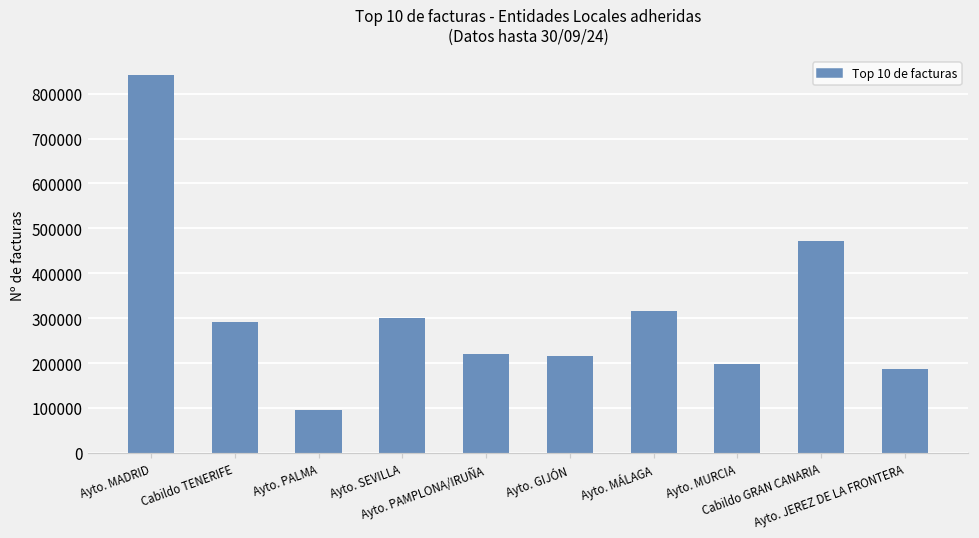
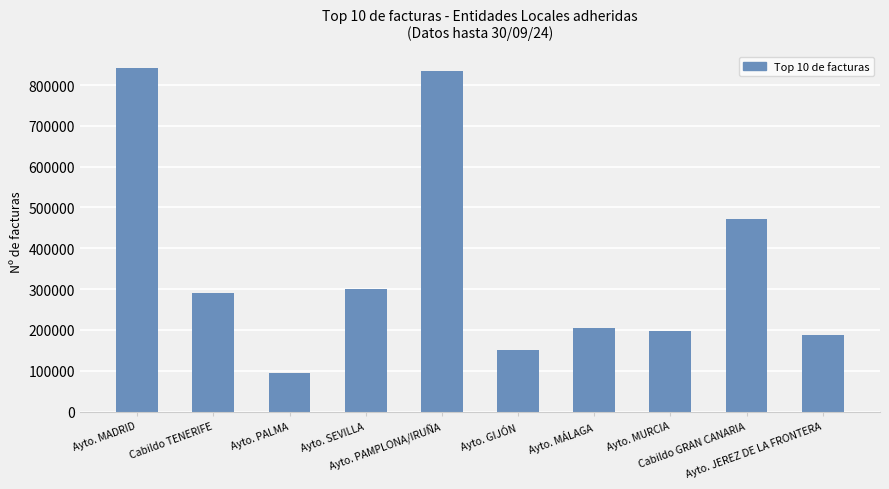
  {
    "Ayto. MADRID": 840000,
    "Cabildo TENERIFE": 290000,
    "Ayto. PALMA": 90000,
    "Ayto. SEVILLA": 300000,
-   "Ayto. PAMPLONA/IRUÑA": 220000,
-   "Ayto. GIJÓN": 220000,
-   "Ayto. MÁLAGA": 320000,
+   "Ayto. PAMPLONA/IRUÑA": 830000,
+   "Ayto. GIJÓN": 150000,
+   "Ayto. MÁLAGA": 210000,
    "Ayto. MURCIA": 200000,
    "Cabildo GRAN CANARIA": 470000,
    "Ayto. JEREZ DE LA FRONTERA": 190000
  }
